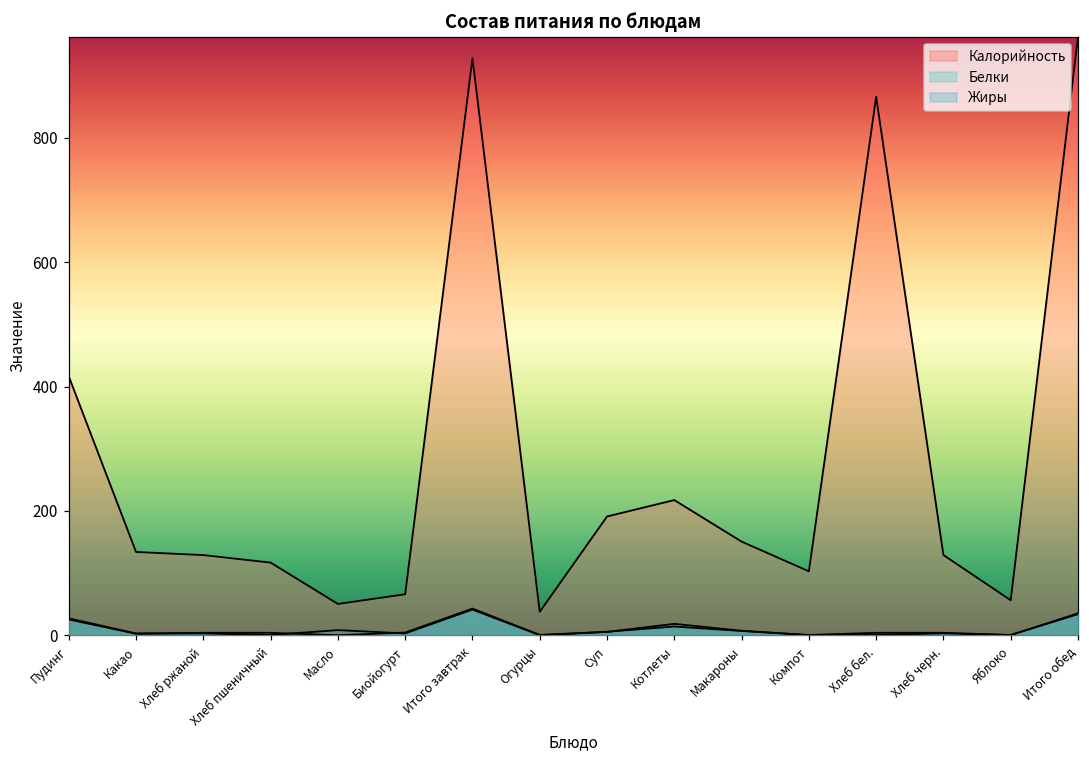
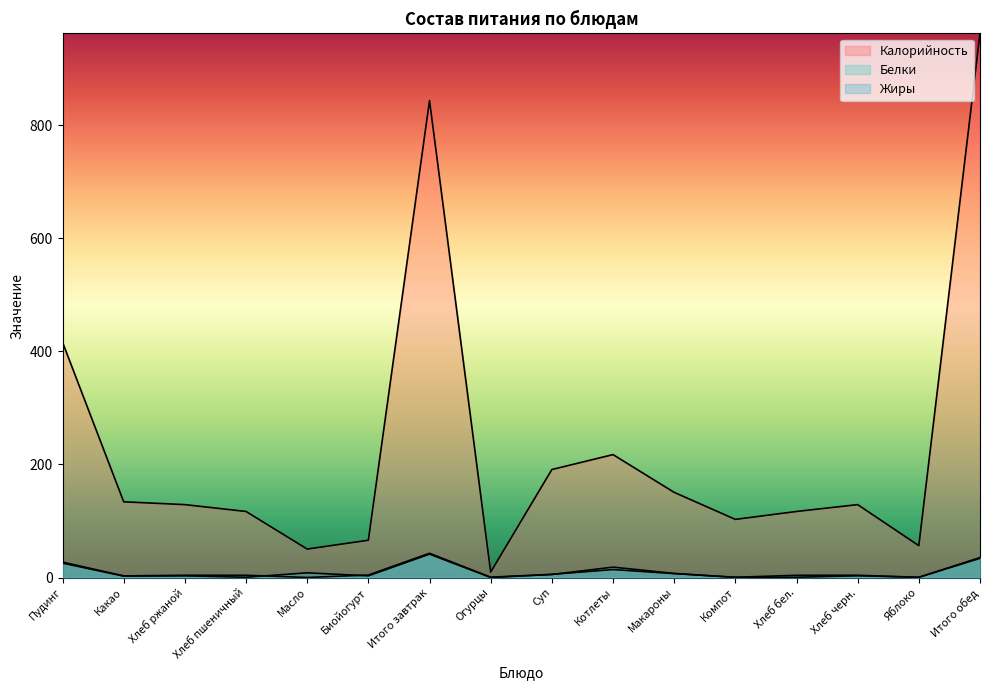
  {
    "Калорийность": {
      "Пудинг": 420,
      "Какао": 130,
      "Хлеб ржаной": 130,
      "Хлеб пшеничный": 120,
      "Масло": 50,
      "Биойогурт": 70,
-     "Итого завтрак": 930,
-     "Огурцы": 40,
+     "Итого завтрак": 840,
+     "Огурцы": 10,
      "Суп": 190,
      "Котлеты": 220,
      "Макароны": 150,
      "Компот": 100,
-     "Хлеб бел.": 870,
+     "Хлеб бел.": 120,
      "Хлеб черн.": 130,
      "Яблоко": 60,
      "Итого обед": 960
    }
  }
